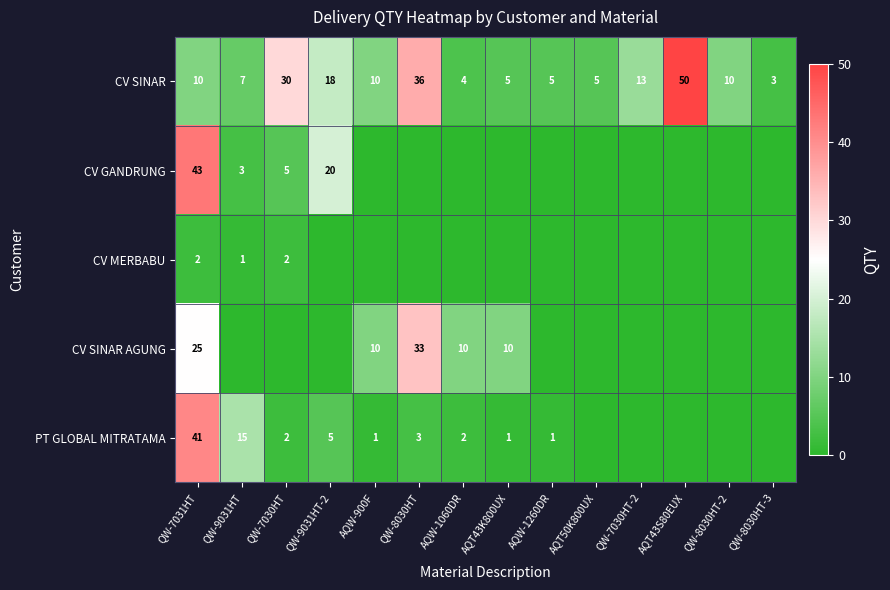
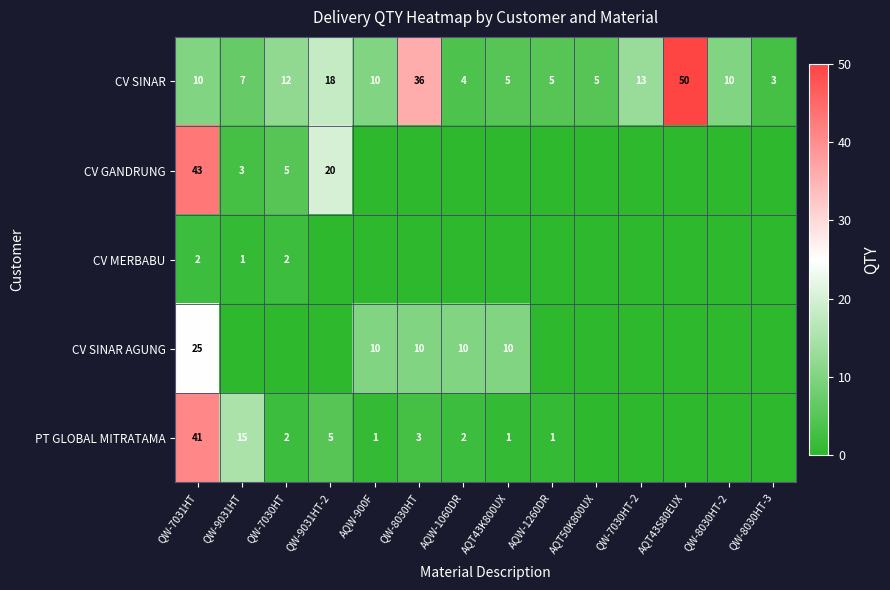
  {
    "CV SINAR": {
      "QW-7031HT": 10,
      "QW-9031HT": 7,
-     "QW-7030HT": 30,
+     "QW-7030HT": 12,
      "QW-9031HT-2": 18,
      "AQW-900F": 10,
      "QW-8030HT": 36,
      "AQW-1060DR": 4,
      "AQT43K800UX": 5,
      "AQW-1260DR": 5,
      "AQT50K800UX": 5,
      "QW-7030HT-2": 13,
      "AQT43S80EUX": 50,
      "QW-8030HT-2": 10,
      "QW-8030HT-3": 3
    },
    "CV GANDRUNG": {
      "QW-7031HT": 43,
      "QW-9031HT": 3,
      "QW-7030HT": 5,
      "QW-9031HT-2": 20
    },
    "CV MERBABU": {
      "QW-7031HT": 2,
      "QW-9031HT": 1,
      "QW-7030HT": 2
    },
    "CV SINAR AGUNG": {
      "QW-7031HT": 25,
      "AQW-900F": 10,
-     "QW-8030HT": 33,
+     "QW-8030HT": 10,
      "AQW-1060DR": 10,
      "AQT43K800UX": 10
    },
    "PT GLOBAL MITRATAMA": {
      "QW-7031HT": 41,
      "QW-9031HT": 15,
      "QW-7030HT": 2,
      "QW-9031HT-2": 5,
      "AQW-900F": 1,
      "QW-8030HT": 3,
      "AQW-1060DR": 2,
      "AQT43K800UX": 1,
      "AQW-1260DR": 1
    }
  }
